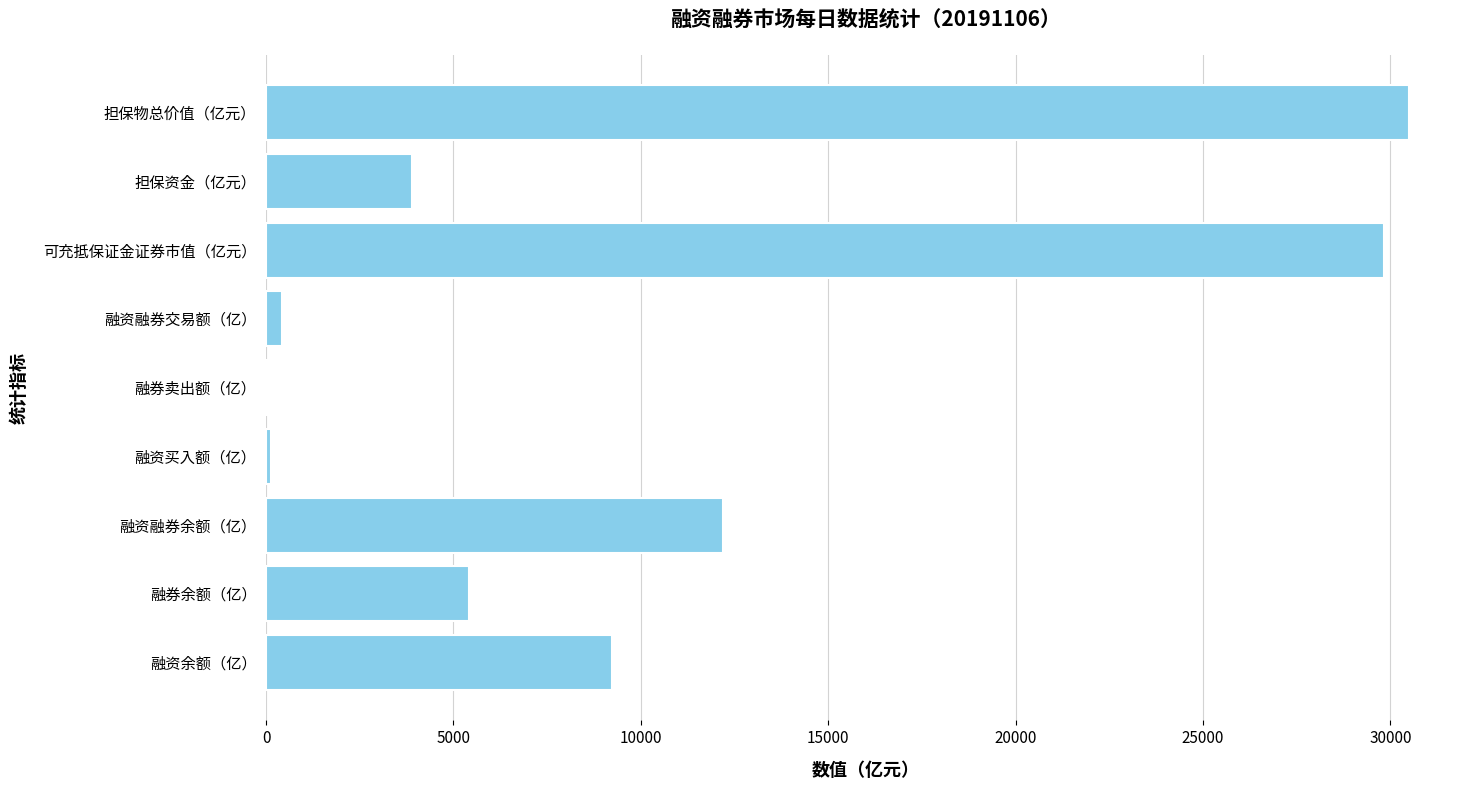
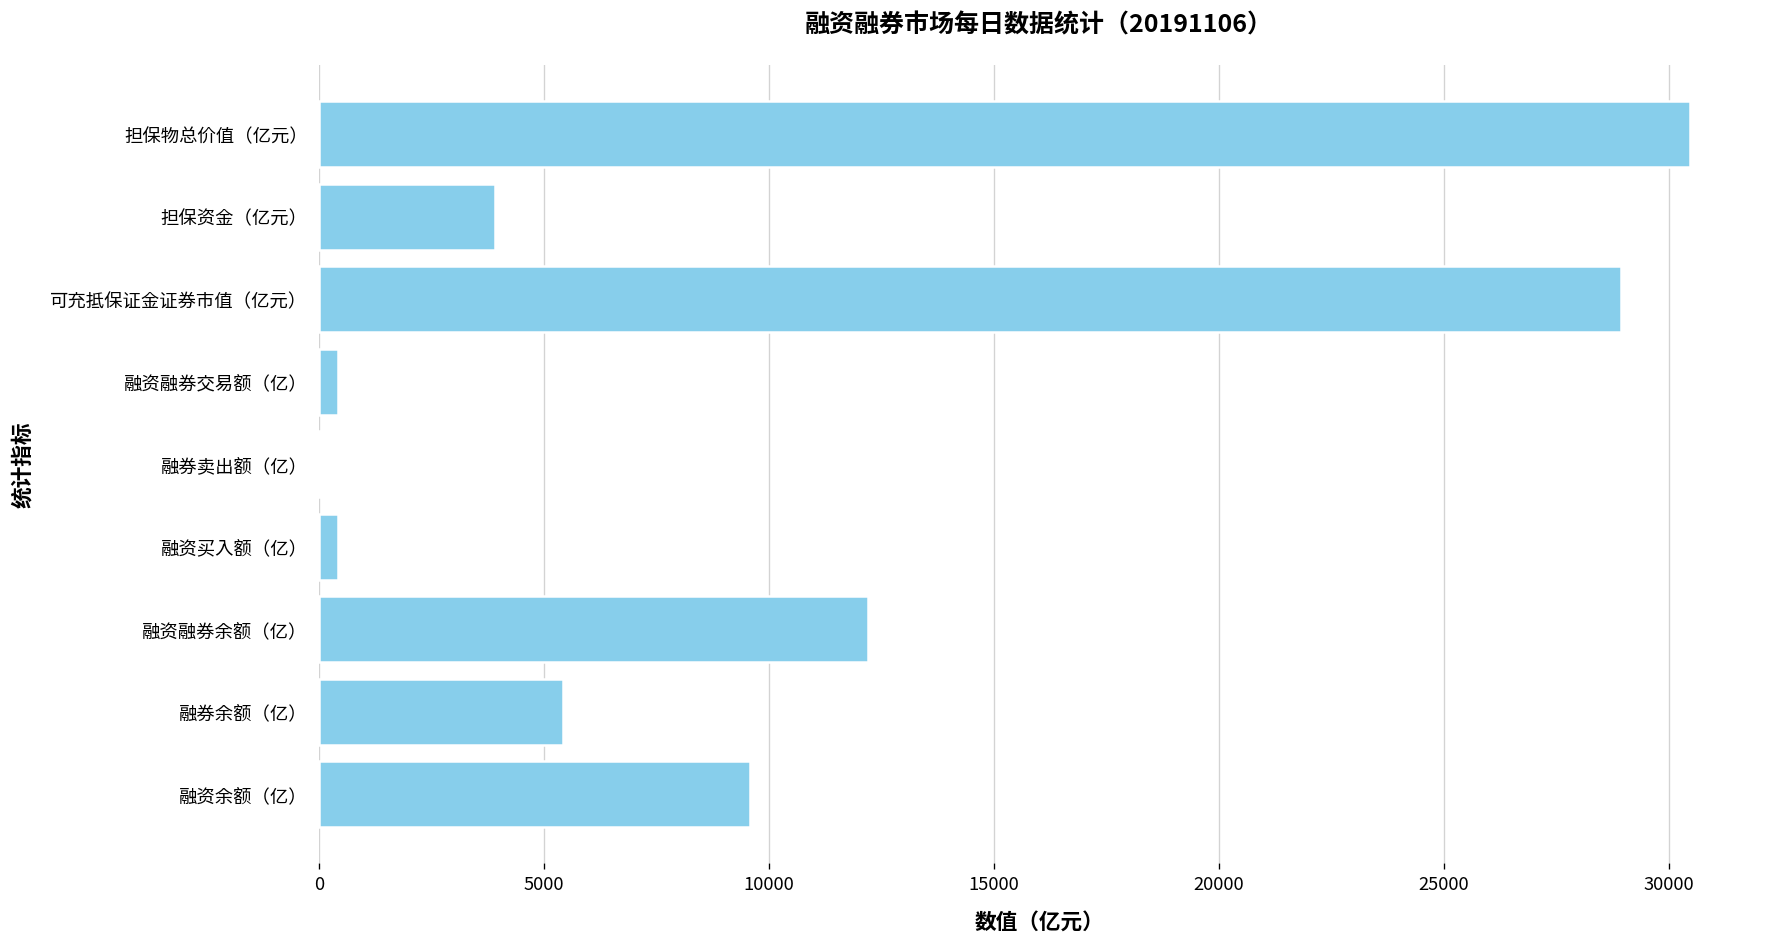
  {
    "担保物总价值（亿元）": 30500,
    "担保资金（亿元）": 3900,
-   "可充抵保证金证券市值（亿元）": 29800,
+   "可充抵保证金证券市值（亿元）": 28900,
    "融资融券交易额（亿）": 400,
-   "融资买入额（亿）": 100,
+   "融资买入额（亿）": 400,
    "融资融券余额（亿）": 12200,
    "融券余额（亿）": 5400,
-   "融资余额（亿）": 9200
+   "融资余额（亿）": 9600
  }
